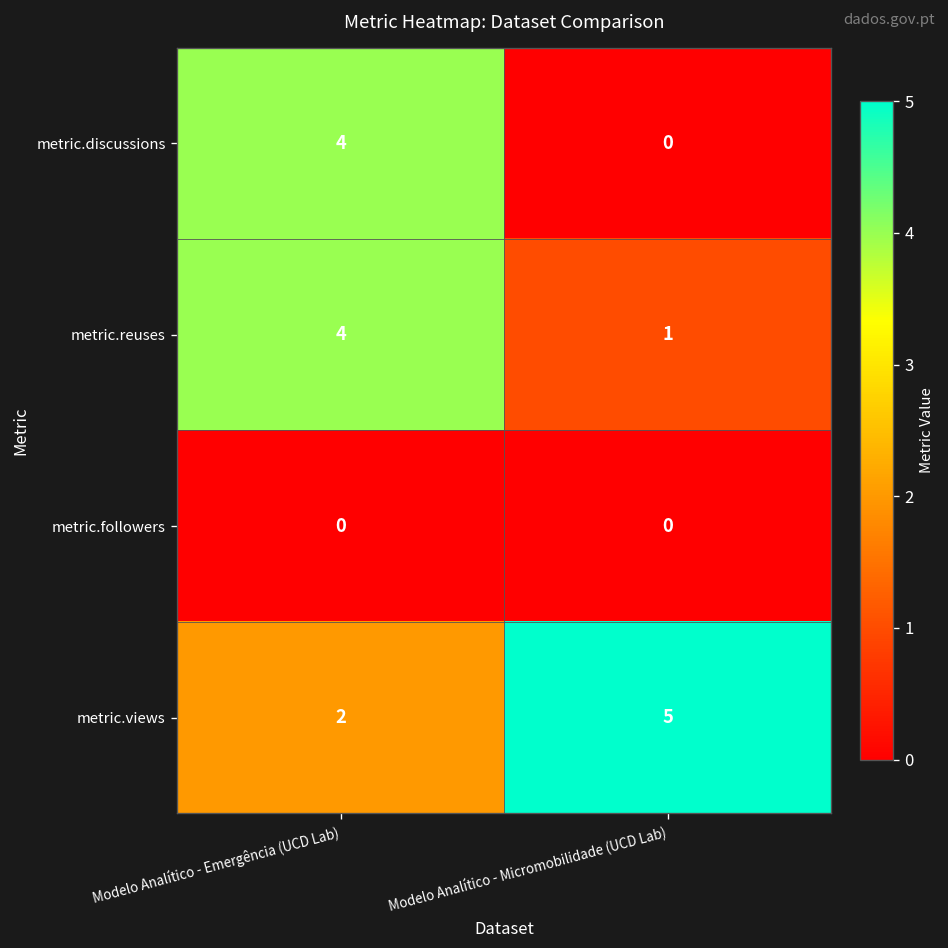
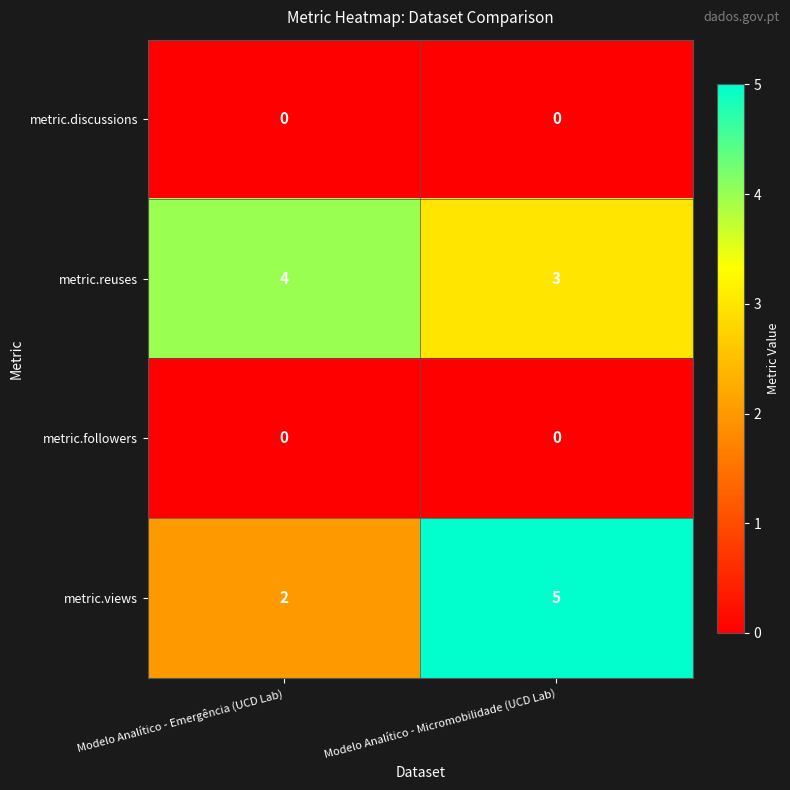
  {
    "metric.discussions": {
-     "Modelo Analítico - Emergência (UCD Lab)": 4,
+     "Modelo Analítico - Emergência (UCD Lab)": 0,
      "Modelo Analítico - Micromobilidade (UCD Lab)": 0
    },
    "metric.reuses": {
      "Modelo Analítico - Emergência (UCD Lab)": 4,
-     "Modelo Analítico - Micromobilidade (UCD Lab)": 1
+     "Modelo Analítico - Micromobilidade (UCD Lab)": 3
    },
    "metric.followers": {
      "Modelo Analítico - Emergência (UCD Lab)": 0,
      "Modelo Analítico - Micromobilidade (UCD Lab)": 0
    },
    "metric.views": {
      "Modelo Analítico - Emergência (UCD Lab)": 2,
      "Modelo Analítico - Micromobilidade (UCD Lab)": 5
    }
  }
